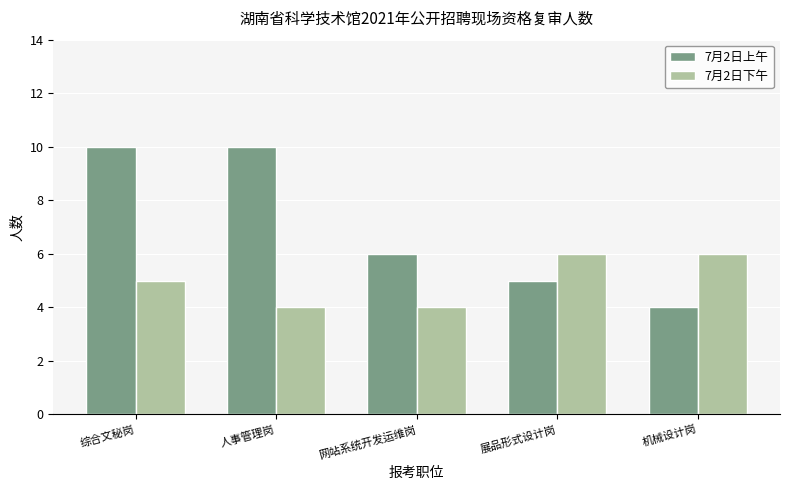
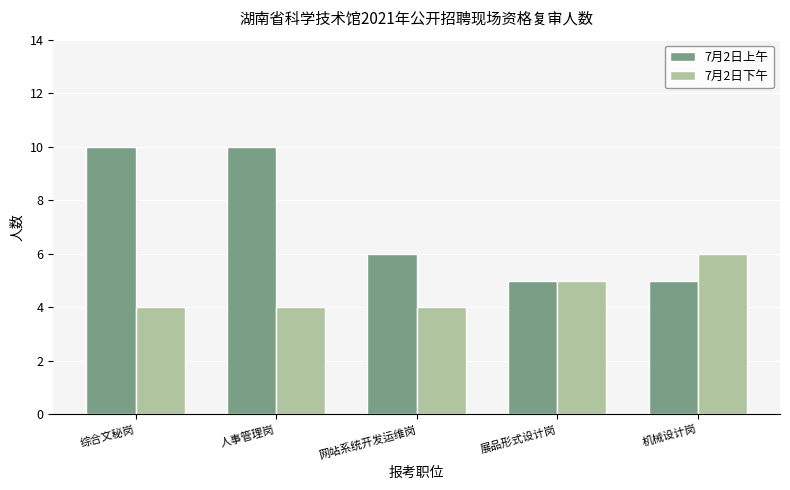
  {
    "7月2日上午": {
      "综合文秘岗": 10,
      "人事管理岗": 10,
      "网站系统开发运维岗": 6,
      "展品形式设计岗": 5,
-     "机械设计岗": 4
+     "机械设计岗": 5
    },
    "7月2日下午": {
-     "综合文秘岗": 5,
+     "综合文秘岗": 4,
      "人事管理岗": 4,
      "网站系统开发运维岗": 4,
-     "展品形式设计岗": 6,
+     "展品形式设计岗": 5,
      "机械设计岗": 6
    }
  }
